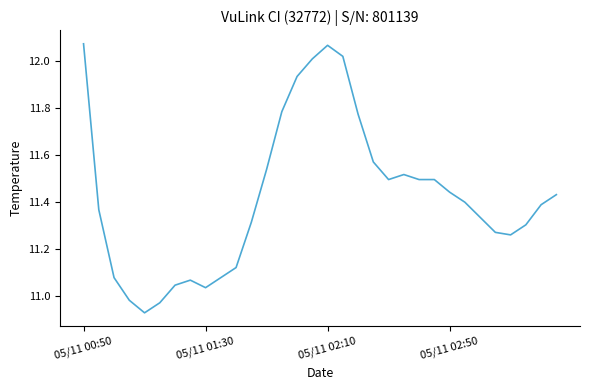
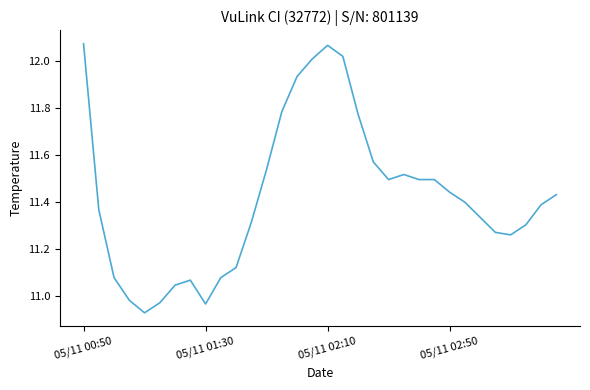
  {
    "05/11 00:50": 12.07,
-   "05/11 01:30": 11.03,
+   "05/11 01:30": 10.96,
    "05/11 02:10": 12.07,
    "05/11 02:50": 11.44
  }
